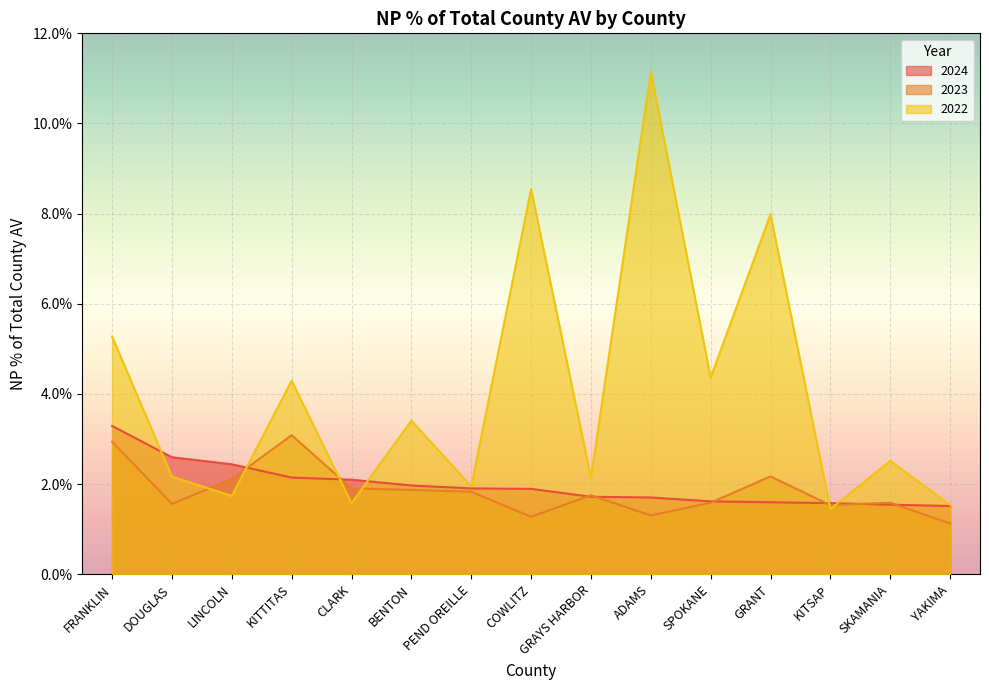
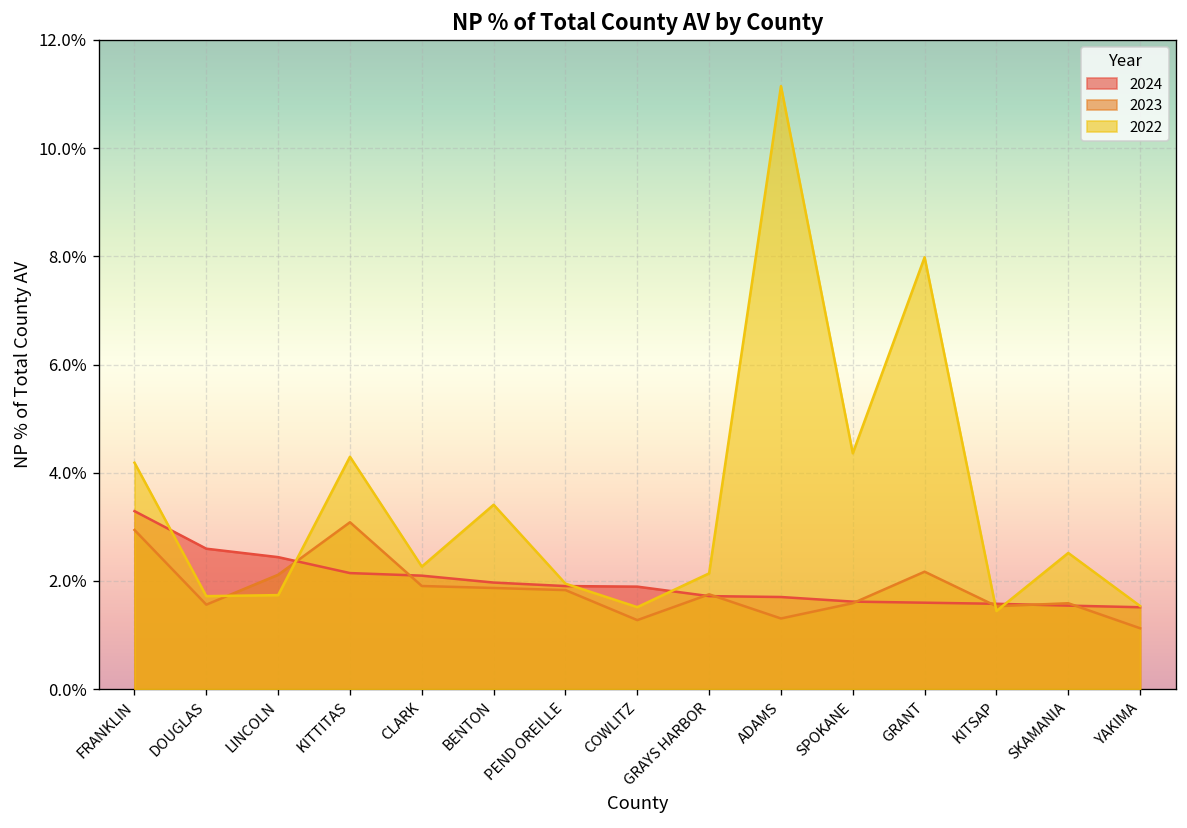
  {
    "2022": {
-     "FRANKLIN": "5.3%",
-     "DOUGLAS": "2.2%",
+     "FRANKLIN": "4.2%",
+     "DOUGLAS": "1.7%",
      "LINCOLN": "1.7%",
      "KITTITAS": "4.3%",
-     "CLARK": "1.6%",
+     "CLARK": "2.3%",
      "BENTON": "3.4%",
-     "COWLITZ": "8.5%",
+     "COWLITZ": "1.5%",
      "GRAYS HARBOR": "2.1%",
      "ADAMS": "11.1%",
      "SPOKANE": "4.4%",
      "GRANT": "8.0%",
      "KITSAP": "1.4%",
      "SKAMANIA": "2.5%"
    }
  }
